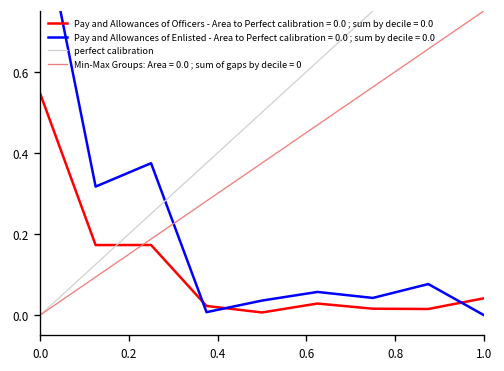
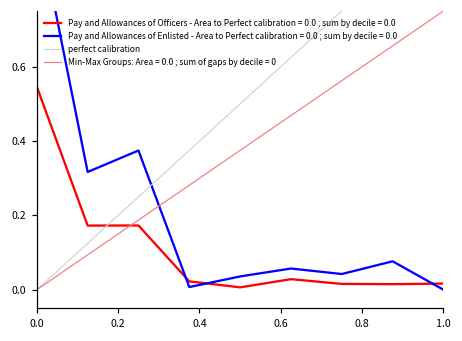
  {
    "Pay and Allowances of Officers - Area to Perfect calibration = 0.0 ; sum by decile = 0.0": {
      "0.0": 0.55,
-     "1.0": 0.04
+     "1.0": 0.02
    },
    "Pay and Allowances of Enlisted - Area to Perfect calibration = 0.0 ; sum by decile = 0.0": {
      "1.0": 0.00
    },
    "Min-Max Groups: Area = 0.0 ; sum of gaps by decile = 0": {
      "1.0": 0.75
    }
  }
